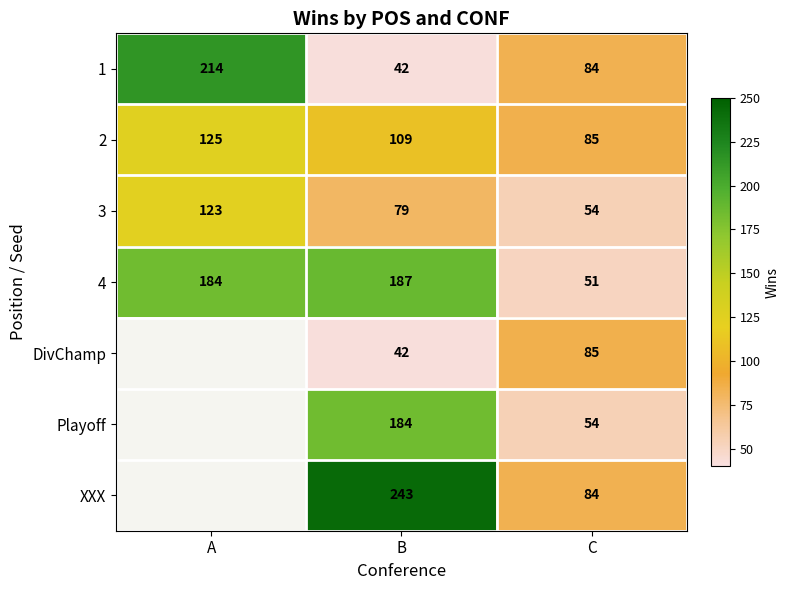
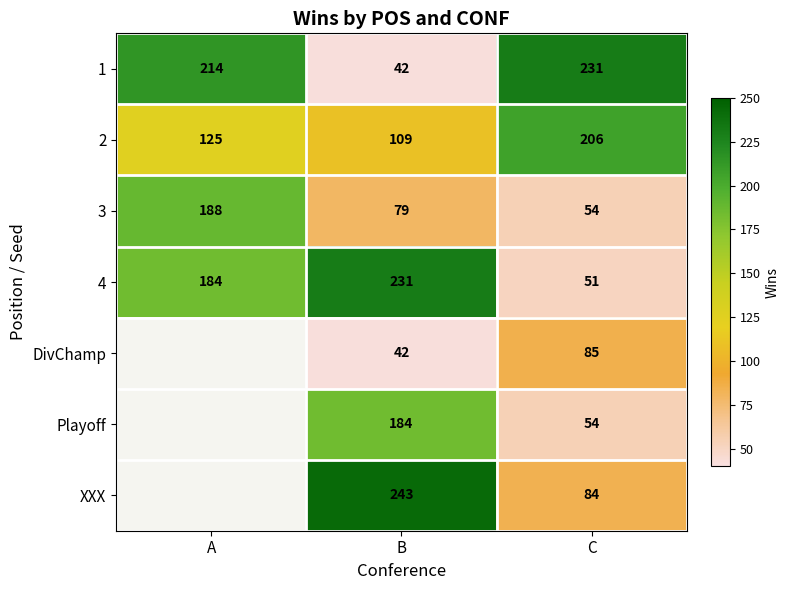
  {
    "1": {
      "A": 214,
      "B": 42,
-     "C": 84
+     "C": 231
    },
    "2": {
      "A": 125,
      "B": 109,
-     "C": 85
+     "C": 206
    },
    "3": {
-     "A": 123,
+     "A": 188,
      "B": 79,
      "C": 54
    },
    "4": {
      "A": 184,
-     "B": 187,
+     "B": 231,
      "C": 51
    },
    "DivChamp": {
      "B": 42,
      "C": 85
    },
    "Playoff": {
      "B": 184,
      "C": 54
    },
    "XXX": {
      "B": 243,
      "C": 84
    }
  }
